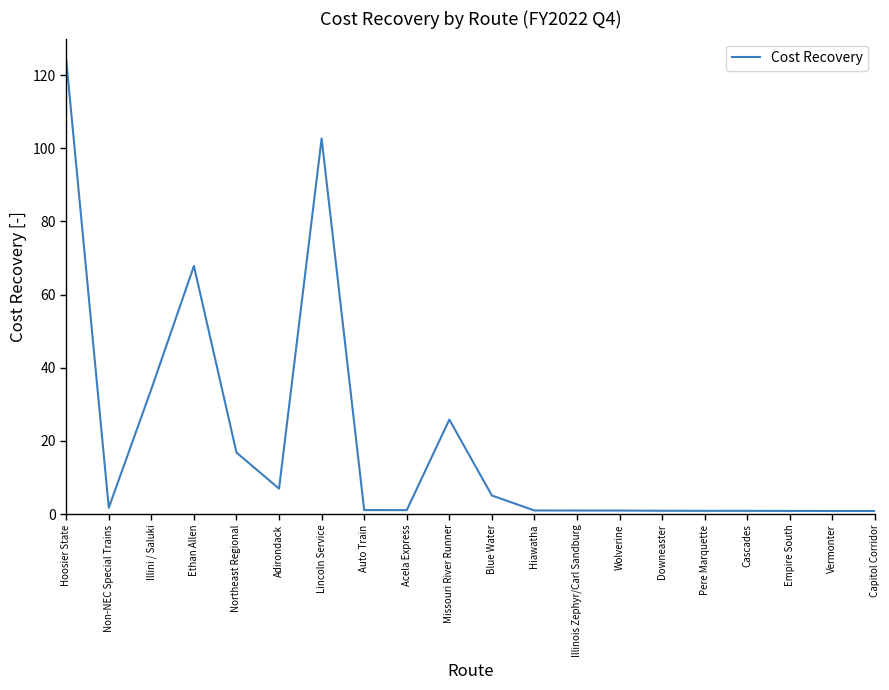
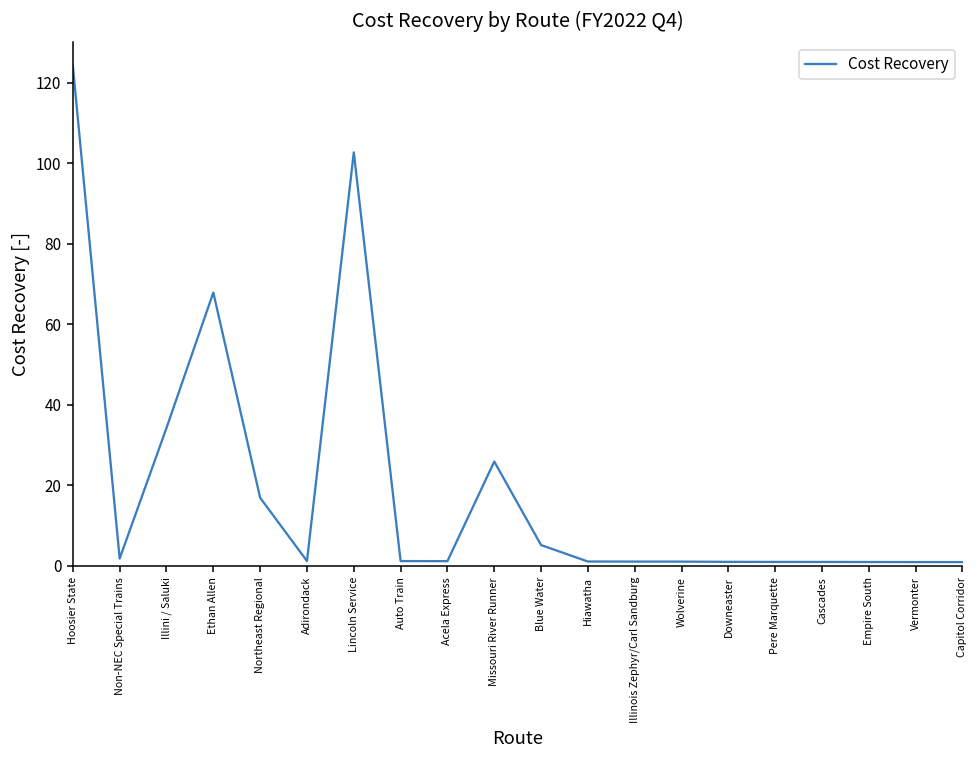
  {
    "Hoosier State": 124,
    "Non-NEC Special Trains": 2,
    "Illini / Saluki": 34,
    "Ethan Allen": 68,
    "Northeast Regional": 17,
-   "Adirondack": 7,
+   "Adirondack": 1,
    "Lincoln Service": 103,
    "Auto Train": 1,
    "Acela Express": 1,
    "Missouri River Runner": 26,
    "Blue Water": 5,
    "Hiawatha": 1,
    "Illinois Zephyr/Carl Sandburg": 1,
    "Wolverine": 1,
    "Downeaster": 1,
    "Pere Marquette": 1,
    "Cascades": 1,
    "Empire South": 1,
    "Vermonter": 1,
    "Capitol Corridor": 1
  }
